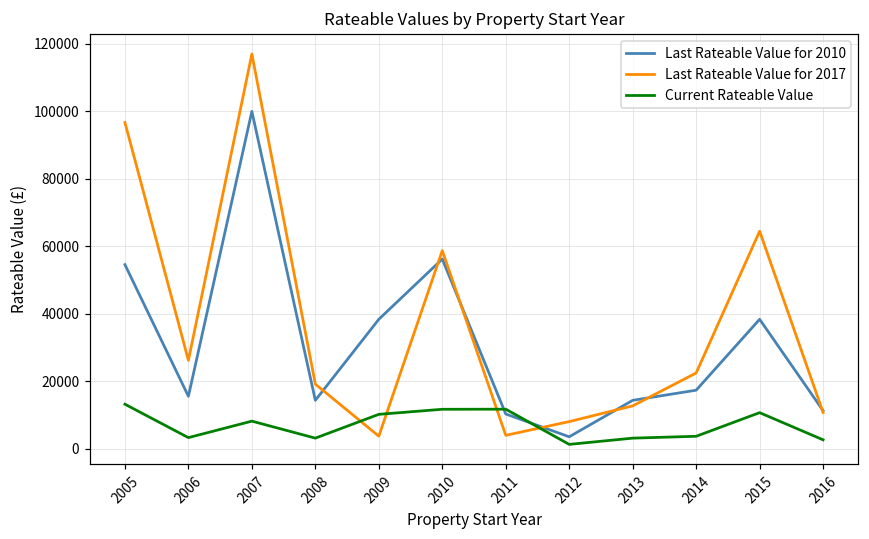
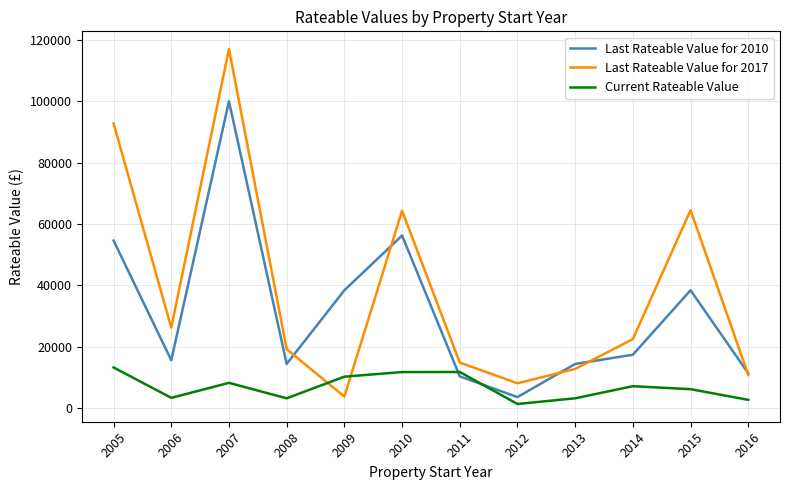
  {
    "Last Rateable Value for 2010": {
      "2005": 55000,
      "2006": 16000,
      "2007": 100000,
      "2008": 14000,
      "2009": 38000,
      "2010": 56000,
      "2011": 10000,
      "2012": 4000,
      "2013": 14000,
      "2014": 17000,
      "2015": 38000
    },
    "Last Rateable Value for 2017": {
-     "2005": 97000,
+     "2005": 93000,
      "2006": 26000,
      "2007": 117000,
      "2008": 19000,
      "2009": 4000,
-     "2010": 59000,
-     "2011": 4000,
+     "2010": 64000,
+     "2011": 15000,
      "2012": 8000,
      "2013": 13000,
      "2014": 23000,
      "2015": 65000
    },
    "Current Rateable Value": {
      "2005": 13000,
      "2006": 3000,
      "2007": 8000,
      "2008": 3000,
      "2009": 10000,
      "2010": 12000,
      "2011": 12000,
      "2012": 1000,
      "2013": 3000,
-     "2014": 4000,
-     "2015": 11000,
+     "2014": 7000,
+     "2015": 6000,
      "2016": 3000
    }
  }
